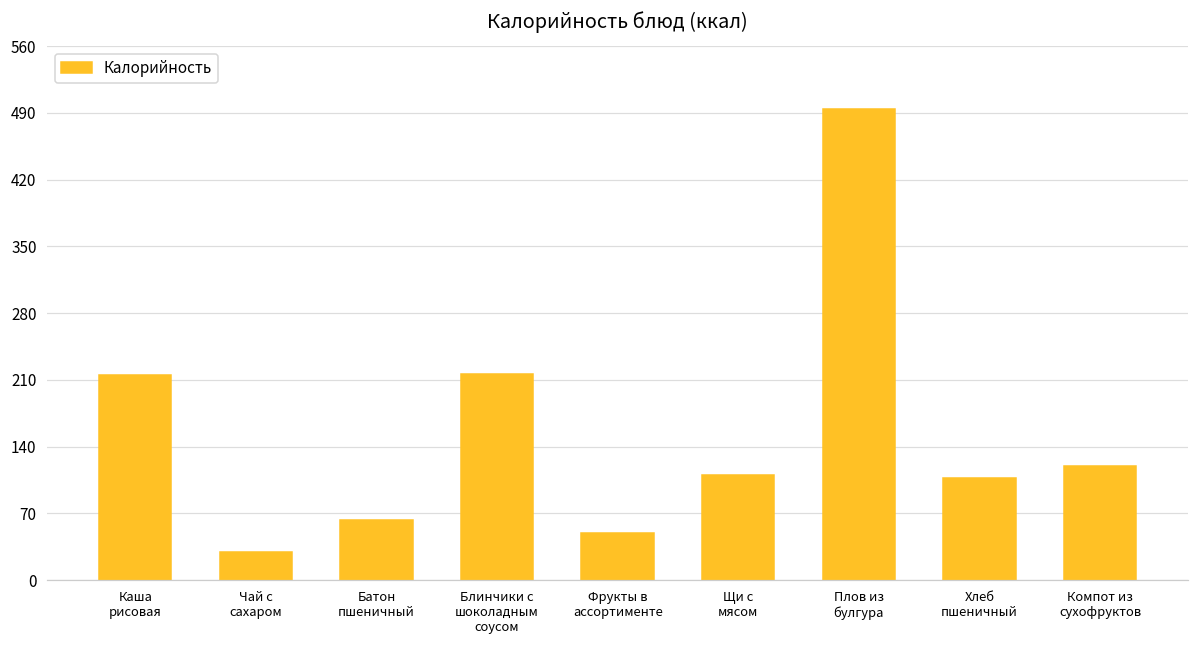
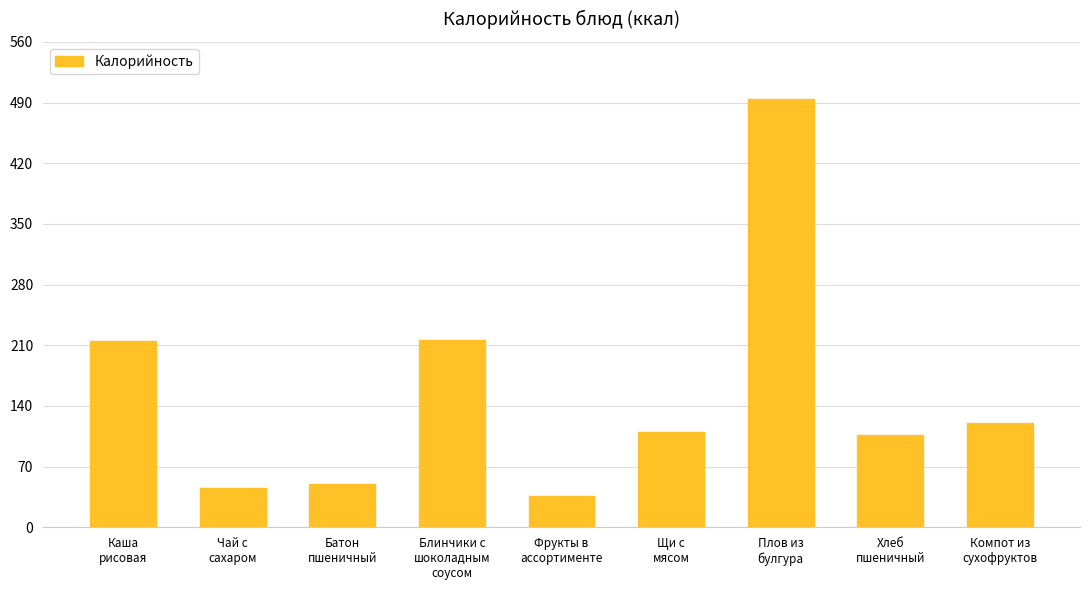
  {
    "Каша рисовая": 220,
-   "Чай с сахаром": 30,
-   "Батон пшеничный": 60,
+   "Чай с сахаром": 50,
+   "Батон пшеничный": 50,
    "Блинчики с шоколадным соусом": 220,
-   "Фрукты в ассортименте": 50,
+   "Фрукты в ассортименте": 40,
    "Щи с мясом": 110,
    "Плов из булгура": 490,
    "Хлеб пшеничный": 110,
    "Компот из сухофруктов": 120
  }
